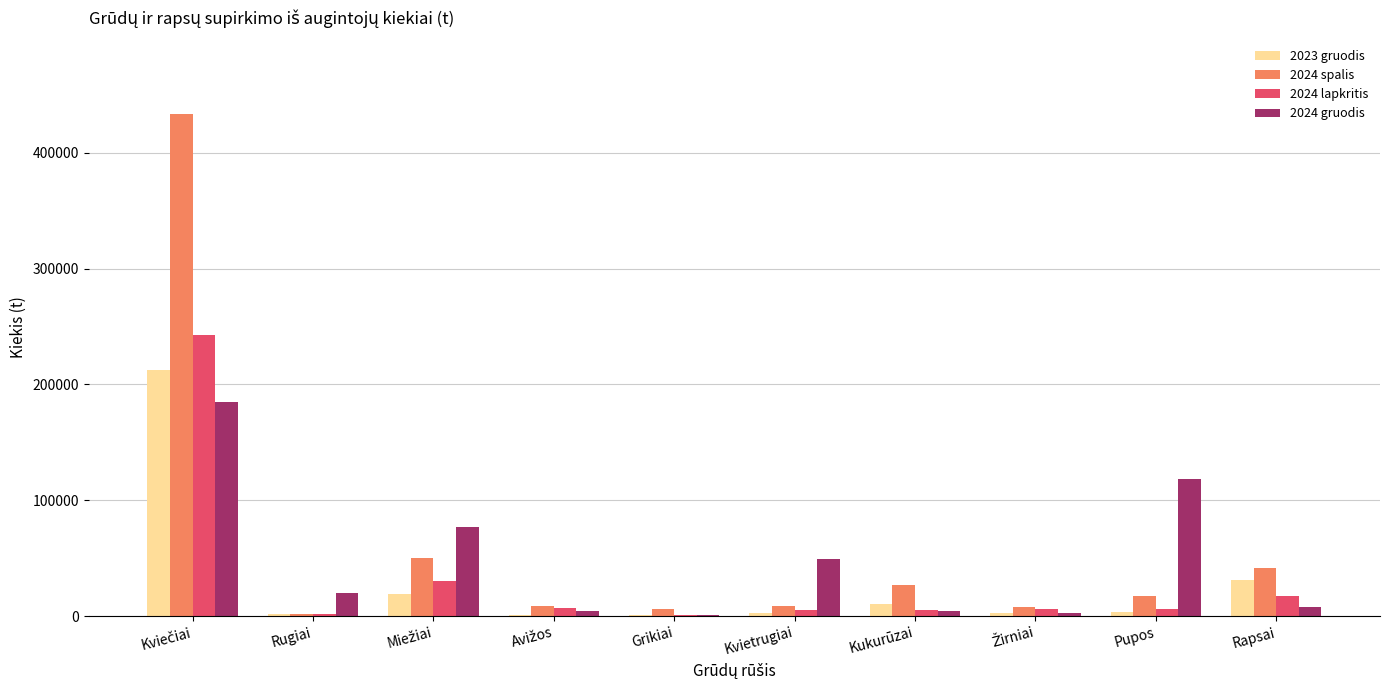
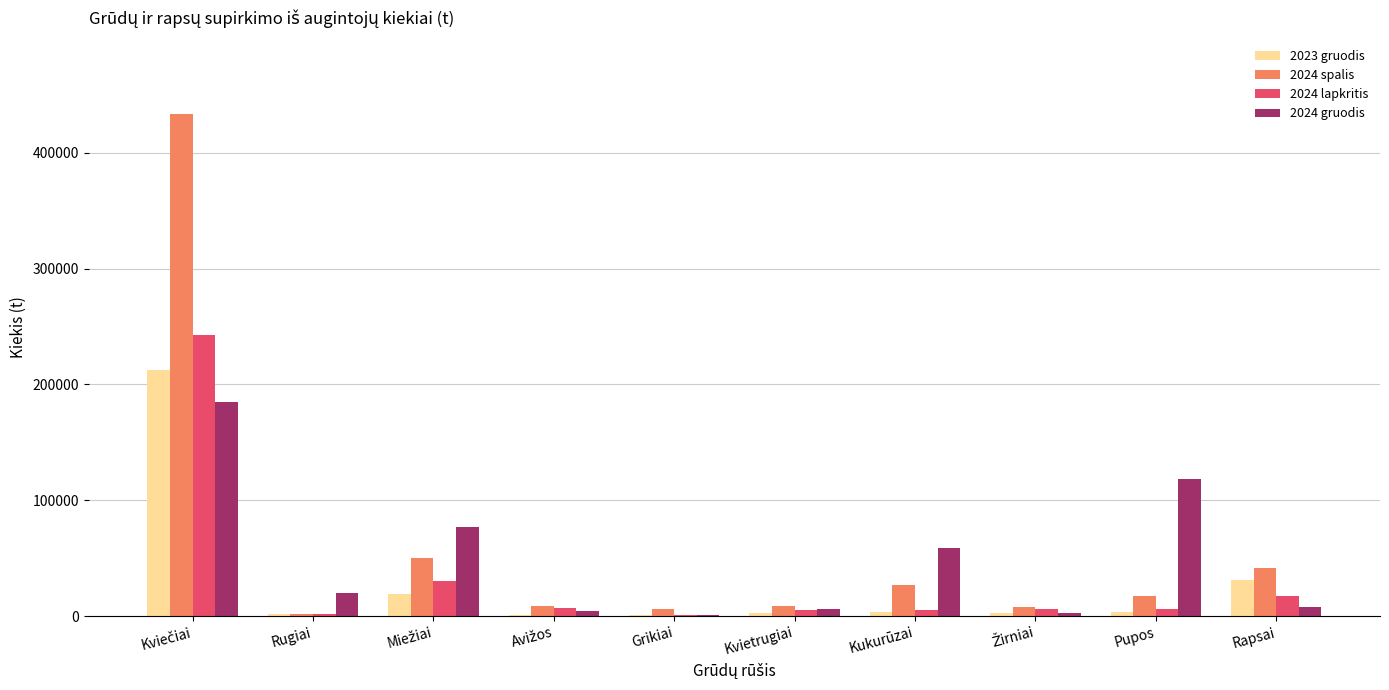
  {
    "2023 gruodis": {
      "Kviečiai": 213000,
      "Miežiai": 19000,
      "Kvietrugiai": 3000,
-     "Kukurūzai": 11000,
+     "Kukurūzai": 4000,
      "Žirniai": 2000,
      "Pupos": 4000,
      "Rapsai": 31000
    },
    "2024 gruodis": {
      "Kviečiai": 185000,
      "Rugiai": 20000,
      "Miežiai": 77000,
      "Avižos": 4000,
-     "Kvietrugiai": 49000,
-     "Kukurūzai": 4000,
+     "Kvietrugiai": 6000,
+     "Kukurūzai": 59000,
      "Žirniai": 2000,
      "Pupos": 118000,
      "Rapsai": 7000
    }
  }
